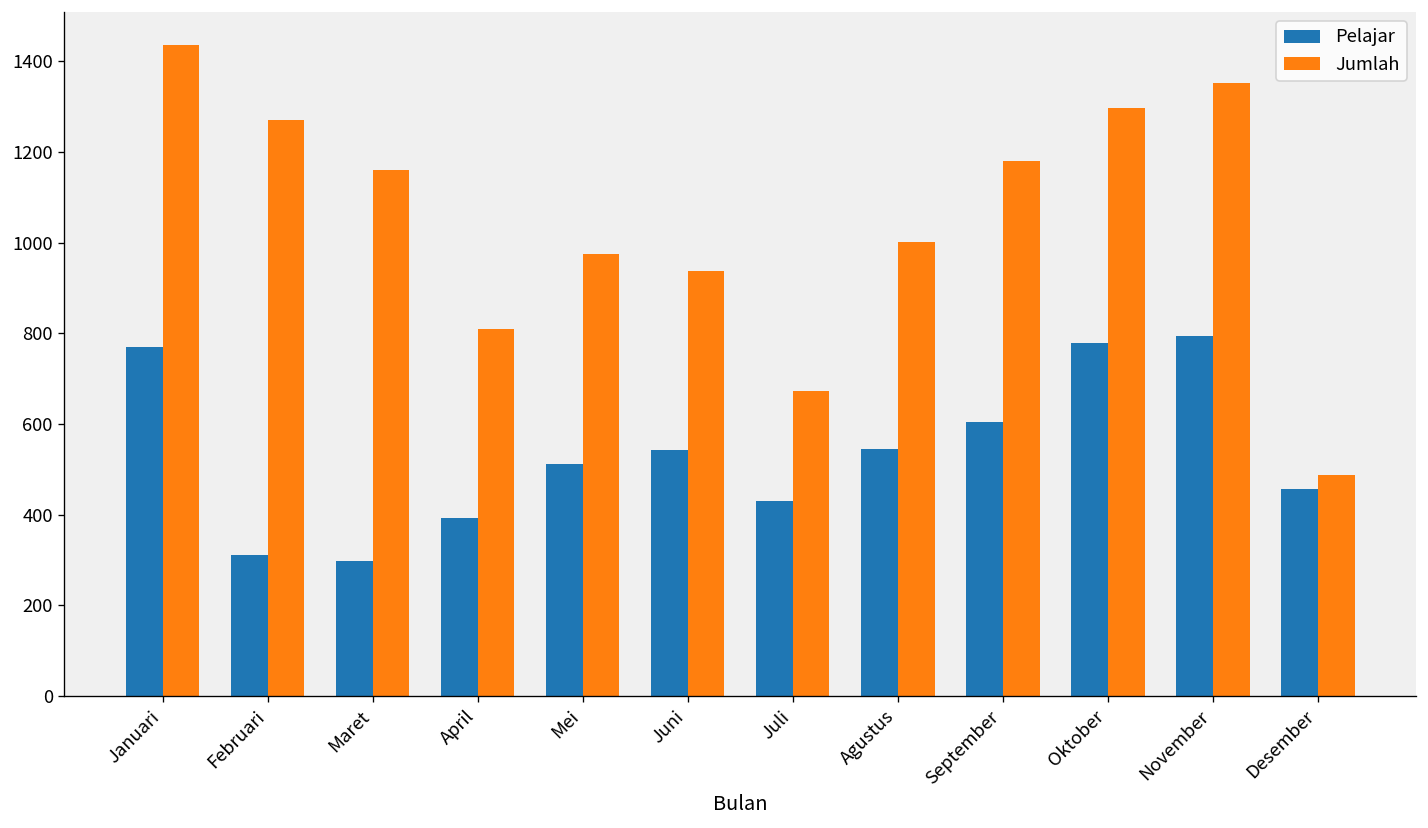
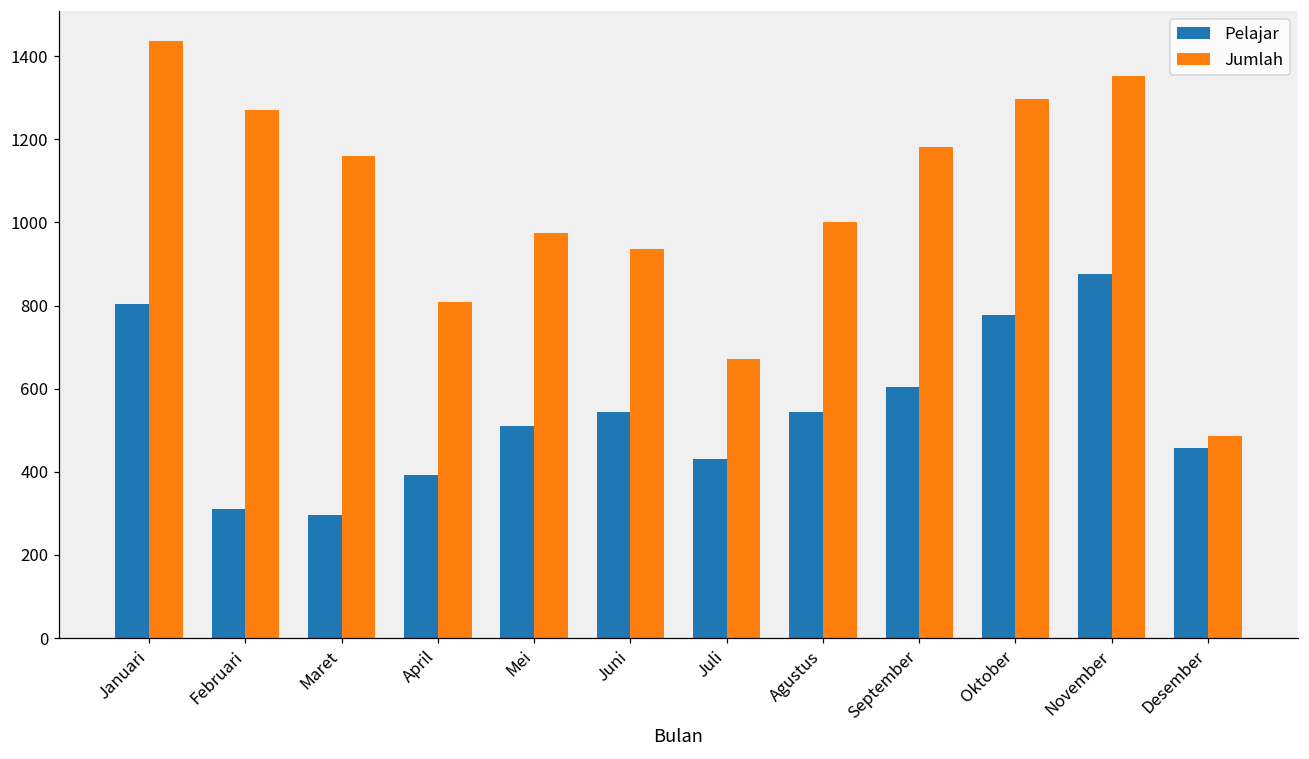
  {
    "Pelajar": {
-     "Januari": 770,
+     "Januari": 800,
      "Februari": 310,
      "Maret": 300,
      "April": 390,
      "Mei": 510,
      "Juni": 540,
      "Juli": 430,
      "Agustus": 540,
      "September": 610,
      "Oktober": 780,
-     "November": 790,
+     "November": 880,
      "Desember": 460
    },
    "Jumlah": {
      "Januari": 1440,
      "Februari": 1270,
      "Maret": 1160,
      "April": 810,
      "Mei": 970,
      "Juni": 940,
      "Juli": 670,
      "Agustus": 1000,
      "September": 1180,
      "Oktober": 1300,
      "November": 1350,
      "Desember": 490
    }
  }
